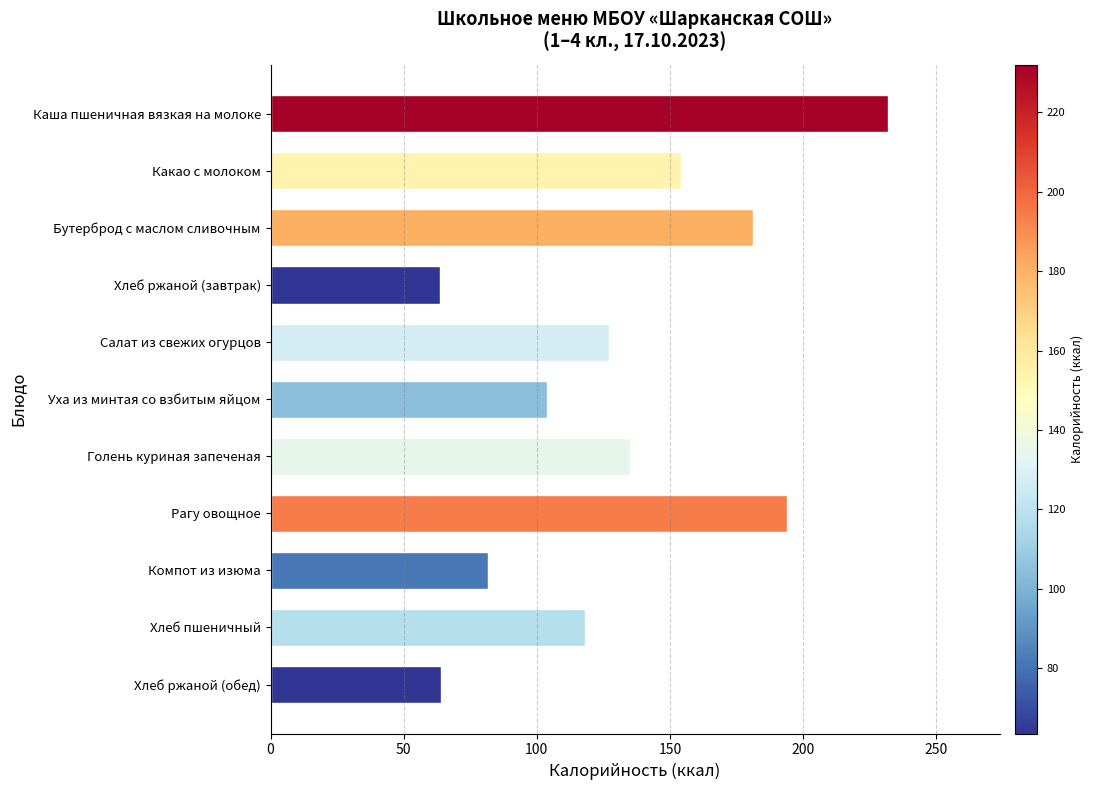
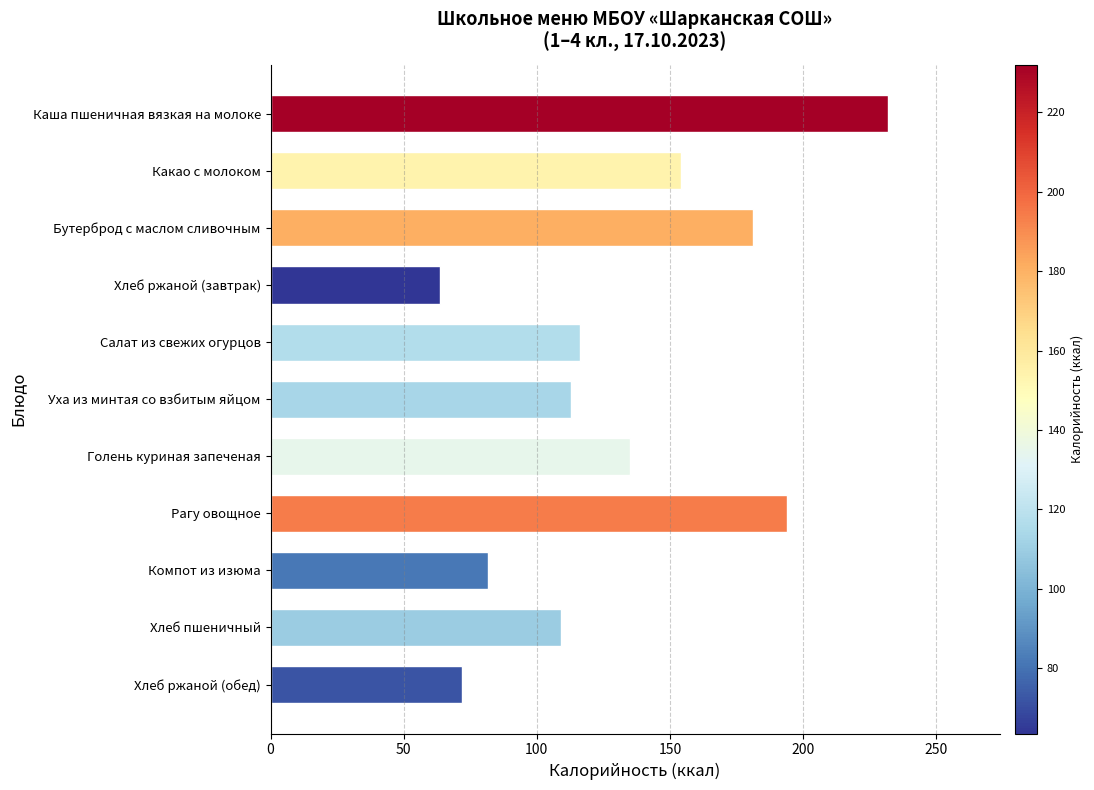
  {
    "Каша пшеничная вязкая на молоке": 232,
    "Какао с молоком": 154,
    "Бутерброд с маслом сливочным": 181,
    "Хлеб ржаной (завтрак)": 64,
-   "Салат из свежих огурцов": 127,
-   "Уха из минтая со взбитым яйцом": 104,
+   "Салат из свежих огурцов": 116,
+   "Уха из минтая со взбитым яйцом": 113,
    "Голень куриная запеченая": 135,
    "Рагу овощное": 194,
    "Компот из изюма": 82,
-   "Хлеб пшеничный": 118,
-   "Хлеб ржаной (обед)": 64
+   "Хлеб пшеничный": 109,
+   "Хлеб ржаной (обед)": 72
  }
